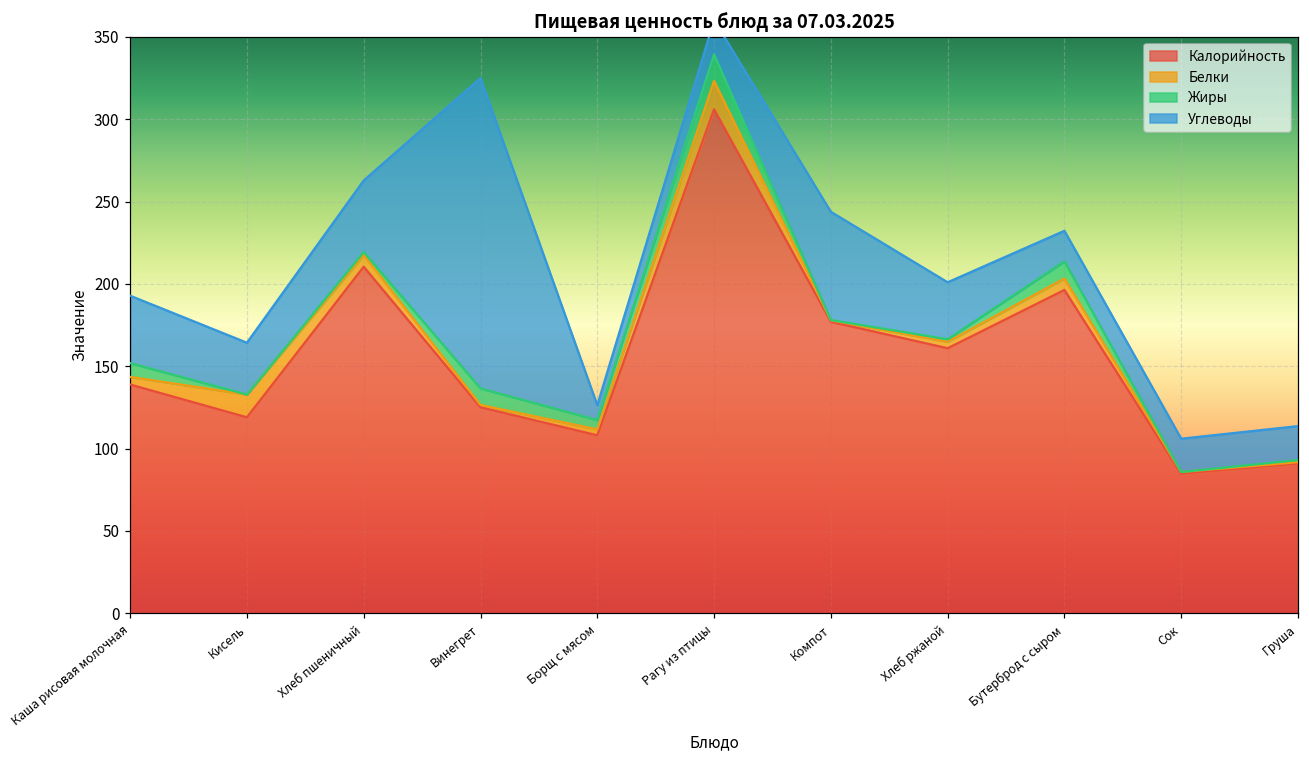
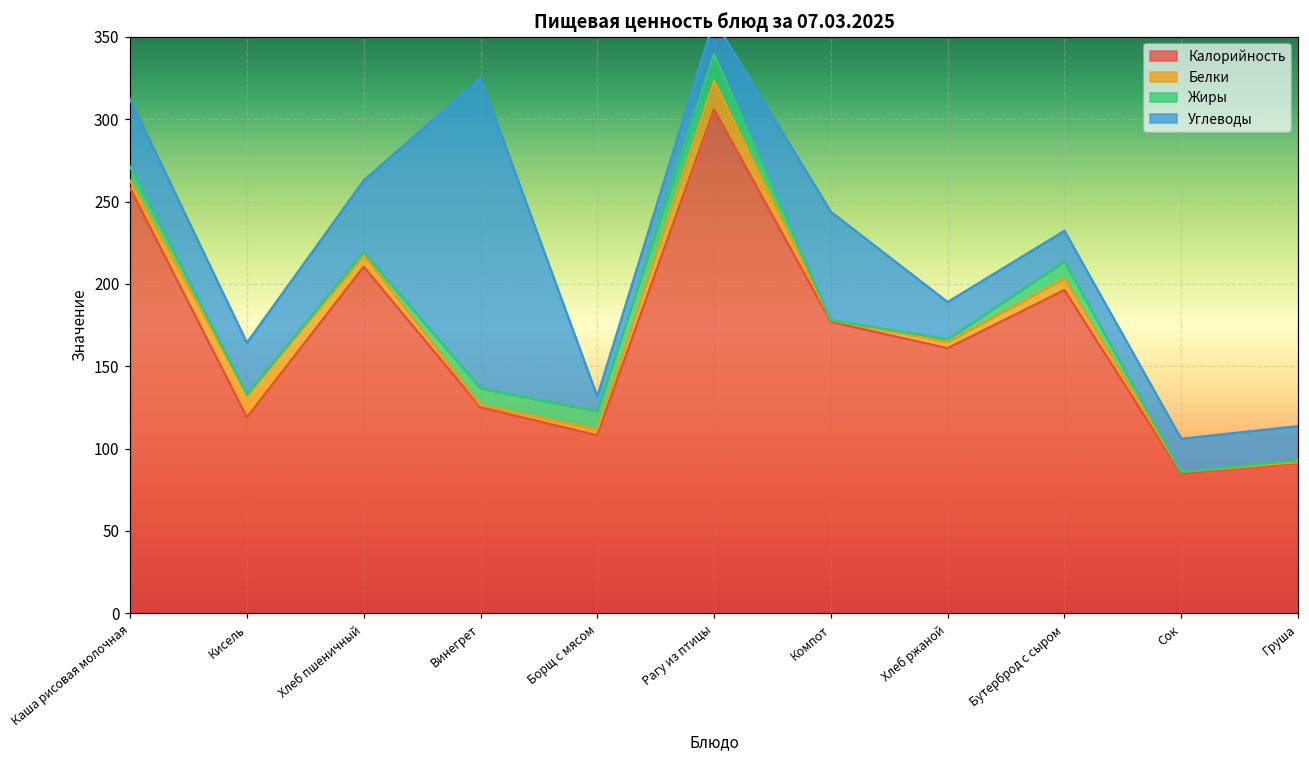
  {
    "Калорийность": {
-     "Каша рисовая молочная": 139,
+     "Каша рисовая молочная": 258,
      "Кисель": 119,
      "Хлеб пшеничный": 210,
      "Борщ с мясом": 108,
      "Рагу из птицы": 306,
      "Хлеб ржаной": 161,
      "Бутерброд с сыром": 196
    },
    "Белки": {
      "Каша рисовая молочная": 5,
      "Хлеб пшеничный": 7,
      "Борщ с мясом": 4,
      "Рагу из птицы": 17,
      "Бутерброд с сыром": 7
    },
    "Жиры": {
      "Каша рисовая молочная": 8,
      "Хлеб пшеничный": 2,
      "Винегрет": 10,
-     "Борщ с мясом": 6,
+     "Борщ с мясом": 11,
      "Рагу из птицы": 16,
      "Бутерброд с сыром": 10
    },
    "Углеводы": {
      "Каша рисовая молочная": 41,
      "Кисель": 31,
      "Хлеб пшеничный": 43,
      "Винегрет": 188,
      "Борщ с мясом": 9,
      "Компот": 66,
-     "Хлеб ржаной": 35,
+     "Хлеб ржаной": 23,
      "Бутерброд с сыром": 19,
      "Сок": 20,
      "Груша": 21
    }
  }
